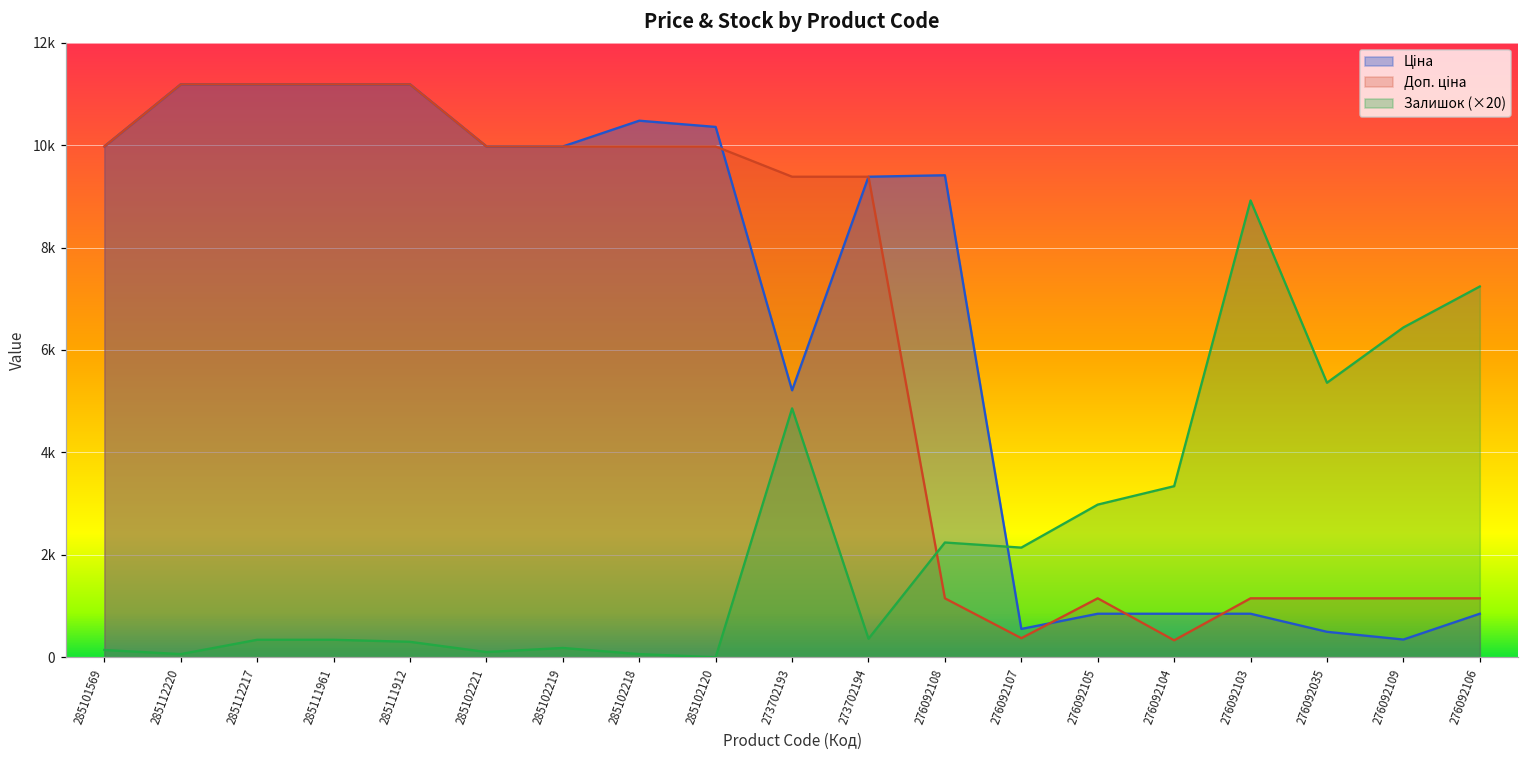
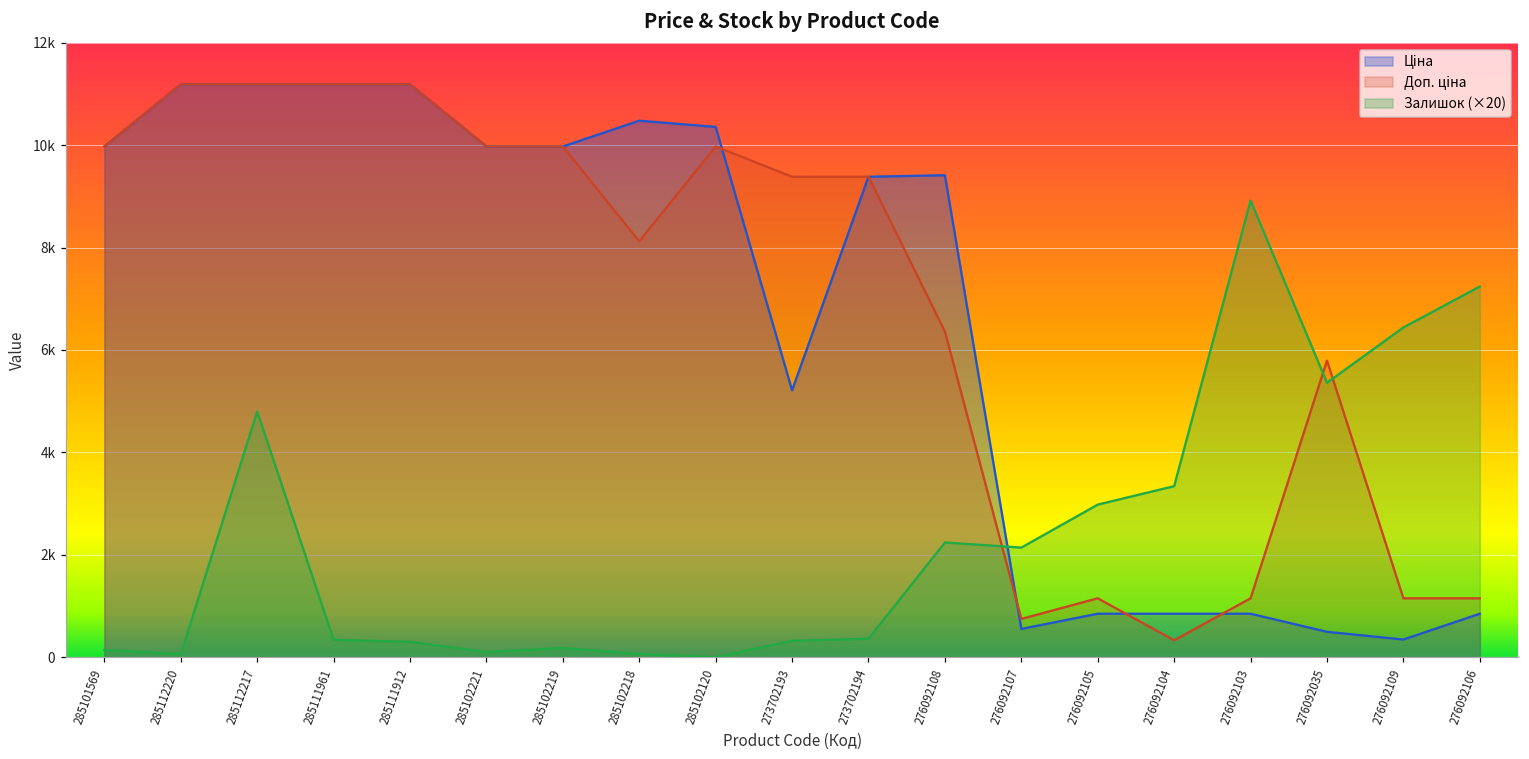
  {
    "Ціна": {
      "285102218": 10500,
      "285102120": 10400,
      "273702193": 5200,
      "276092108": 9400,
      "276092107": 600,
      "276092105": 800,
      "276092104": 800,
      "276092103": 800,
      "276092035": 500,
      "276092109": 300,
      "276092106": 800
    },
    "Доп. ціна": {
-     "285102218": 10000,
+     "285102218": 8100,
      "285102120": 10000,
      "273702193": 9400,
-     "276092108": 1100,
-     "276092107": 400,
+     "276092108": 6400,
+     "276092107": 700,
      "276092105": 1100,
      "276092104": 300,
      "276092103": 1100,
-     "276092035": 1100,
+     "276092035": 5800,
      "276092109": 1100,
      "276092106": 1100
    },
    "Залишок (×20)": {
      "285101569": 100,
      "285112220": 100,
-     "285112217": 300,
+     "285112217": 4800,
      "285111961": 300,
      "285111912": 300,
      "285102221": 100,
      "285102219": 200,
      "285102218": 100,
      "285102120": 0,
-     "273702193": 4900,
+     "273702193": 300,
      "273702194": 400,
      "276092108": 2200,
      "276092107": 2100,
      "276092105": 3000,
      "276092104": 3300,
      "276092103": 8900,
      "276092035": 5400,
      "276092109": 6400,
      "276092106": 7200
    }
  }
